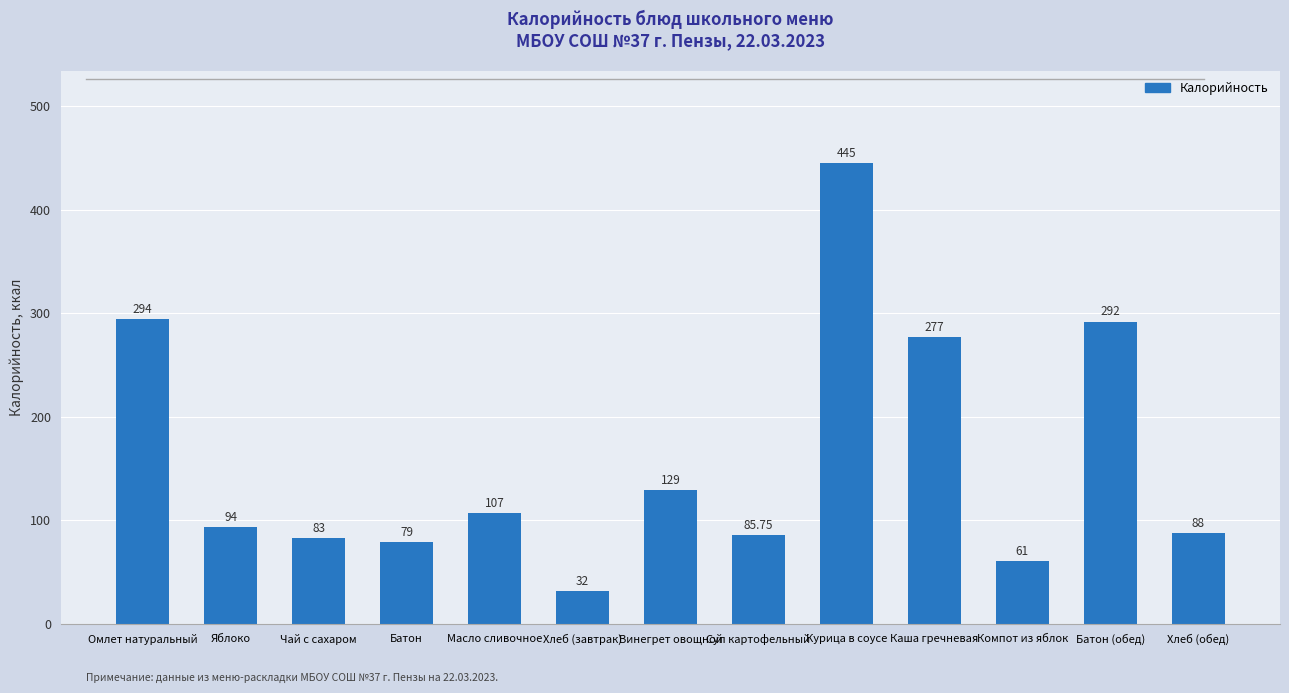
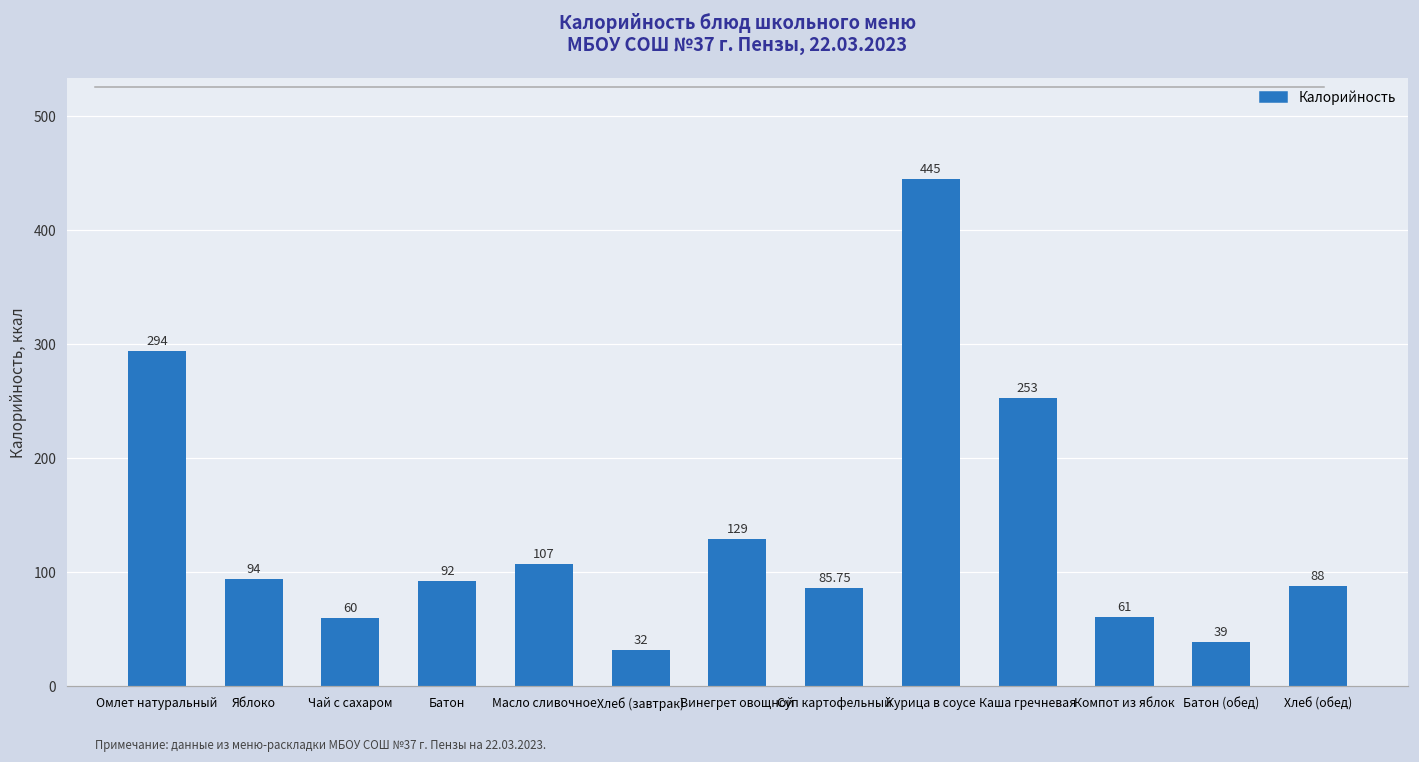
  {
    "Омлет натуральный": 294,
    "Яблоко": 94,
-   "Чай с сахаром": 83,
-   "Батон": 79,
+   "Чай с сахаром": 60,
+   "Батон": 92,
    "Масло сливочное": 107,
    "Хлеб (завтрак)": 32,
    "Курица в соусе": 445,
-   "Каша гречневая": 277,
+   "Каша гречневая": 253,
    "Компот из яблок": 61,
-   "Батон (обед)": 292,
+   "Батон (обед)": 39,
    "Хлеб (обед)": 88
  }
